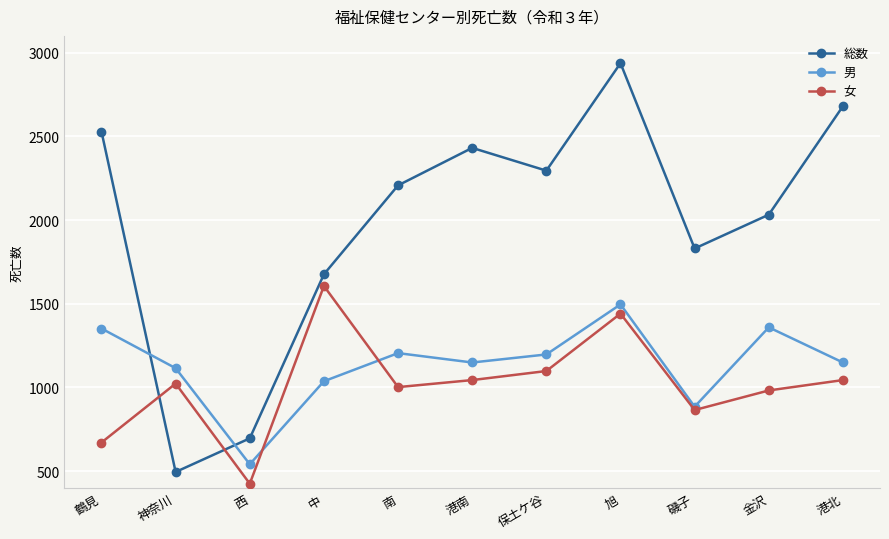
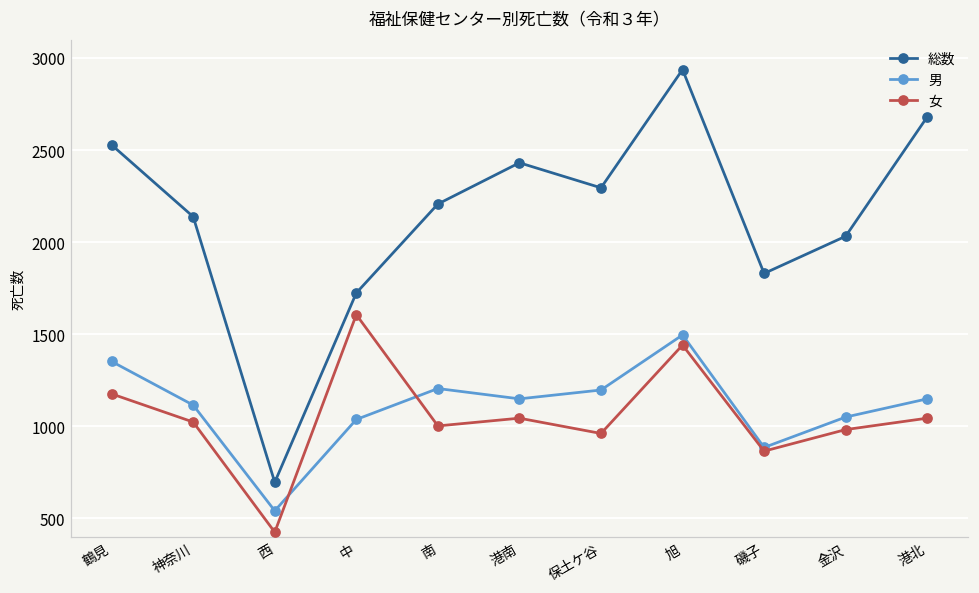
  {
    "総数": {
      "鶴見": 2530,
-     "神奈川": 500,
+     "神奈川": 2140,
      "西": 700,
-     "中": 1680,
+     "中": 1720,
      "南": 2210,
      "港南": 2430,
      "保土ケ谷": 2300,
      "旭": 2940,
      "磯子": 1830,
      "金沢": 2030,
      "港北": 2680
    },
    "男": {
      "鶴見": 1350,
      "神奈川": 1120,
      "西": 540,
      "中": 1040,
      "南": 1210,
      "港南": 1150,
      "保土ケ谷": 1200,
      "旭": 1500,
      "磯子": 890,
-     "金沢": 1360,
+     "金沢": 1050,
      "港北": 1150
    },
    "女": {
-     "鶴見": 670,
+     "鶴見": 1180,
      "神奈川": 1020,
      "西": 430,
      "中": 1610,
      "南": 1000,
      "港南": 1040,
-     "保土ケ谷": 1100,
+     "保土ケ谷": 960,
      "旭": 1440,
      "磯子": 870,
      "金沢": 980,
      "港北": 1040
    }
  }
